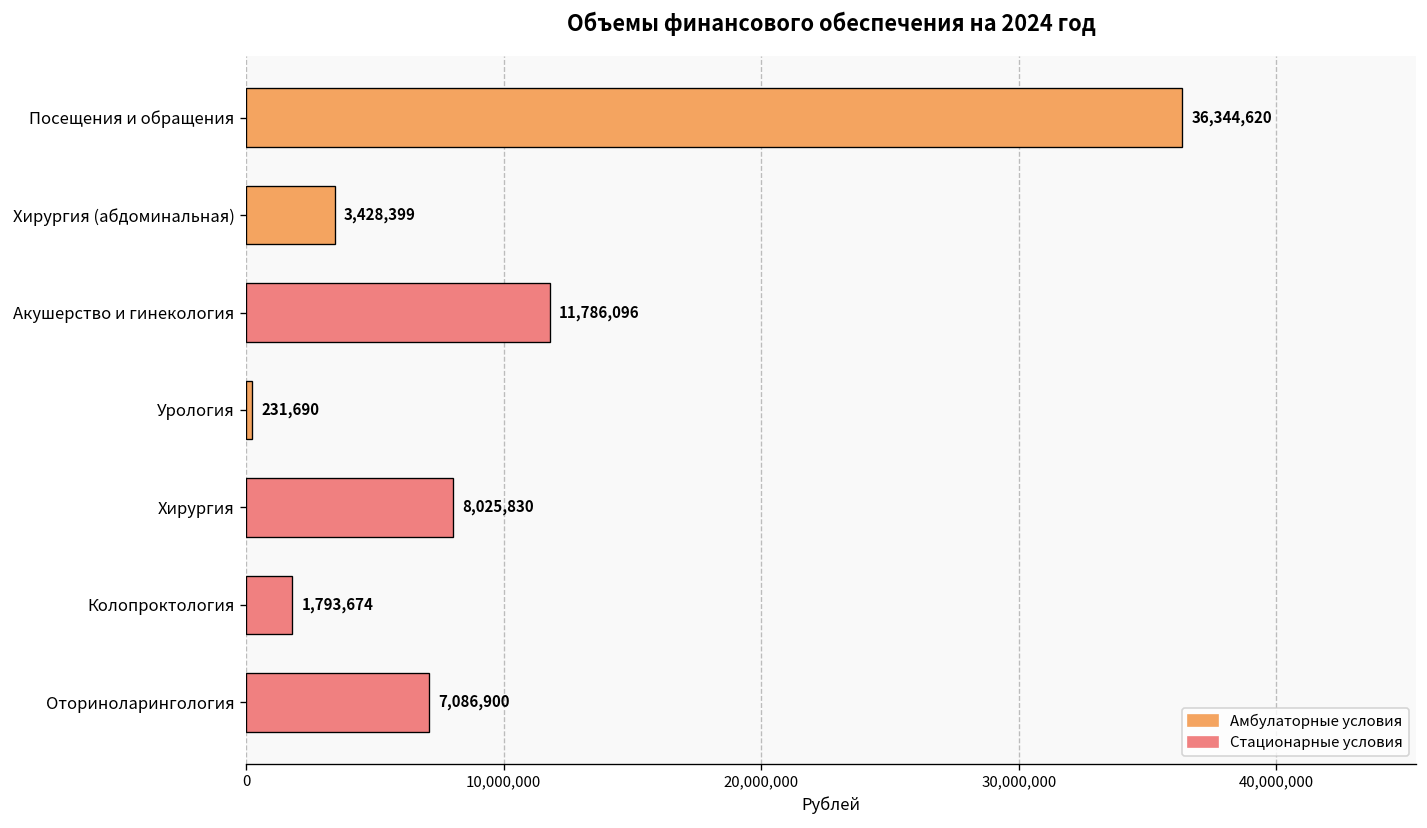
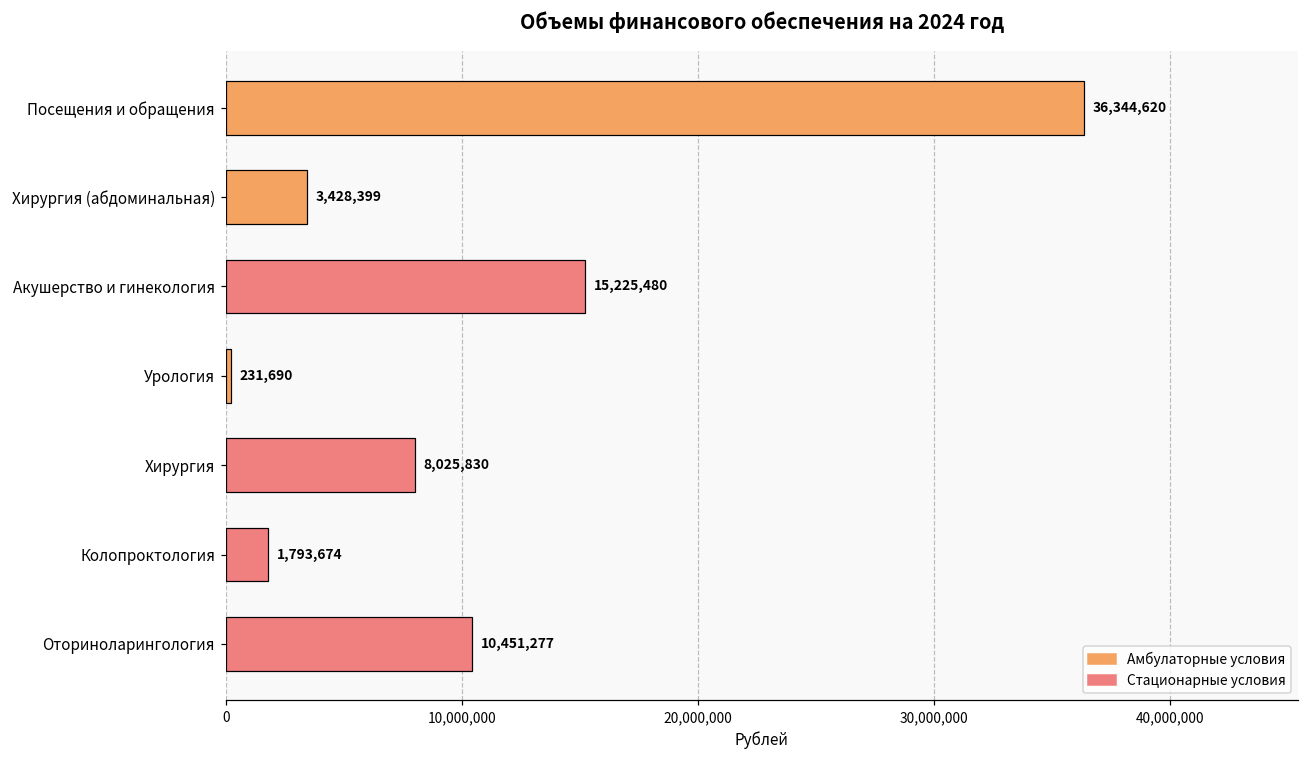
  {
    "Посещения и обращения": "36,344,620",
    "Хирургия (абдоминальная)": "3,428,399",
-   "Акушерство и гинекология": "11,786,096",
+   "Акушерство и гинекология": "15,225,480",
    "Урология": "231,690",
    "Хирургия": "8,025,830",
    "Колопроктология": "1,793,674",
-   "Оториноларингология": "7,086,900"
+   "Оториноларингология": "10,451,277"
  }
